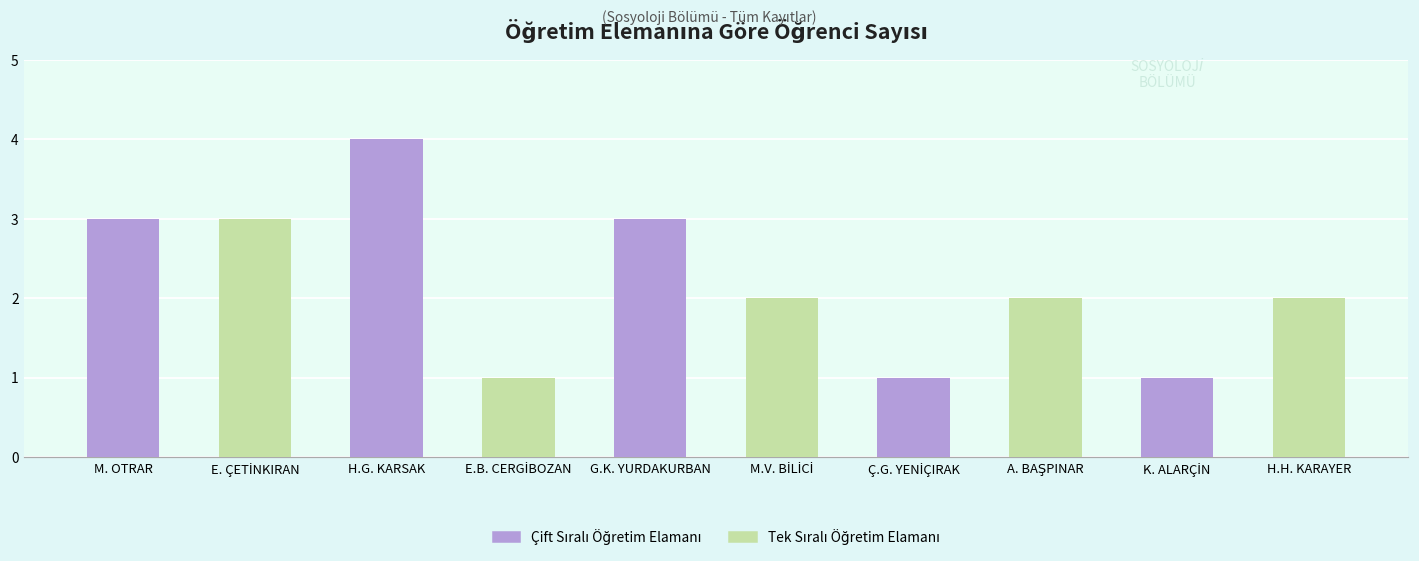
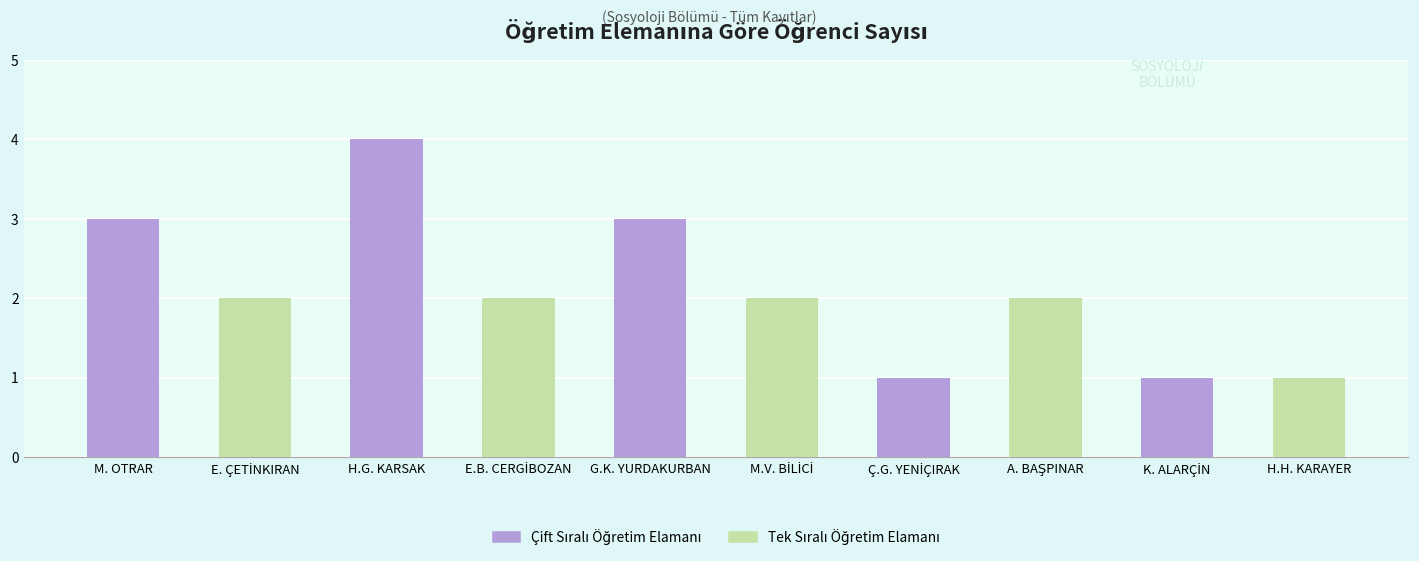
  {
    "M. OTRAR": 3,
-   "E. ÇETİNKIRAN": 3,
+   "E. ÇETİNKIRAN": 2,
    "H.G. KARSAK": 4,
-   "E.B. CERGİBOZAN": 1,
+   "E.B. CERGİBOZAN": 2,
    "G.K. YURDAKURBAN": 3,
    "M.V. BİLİCİ": 2,
    "Ç.G. YENİÇIRAK": 1,
    "A. BAŞPINAR": 2,
    "K. ALARÇİN": 1,
-   "H.H. KARAYER": 2
+   "H.H. KARAYER": 1
  }
